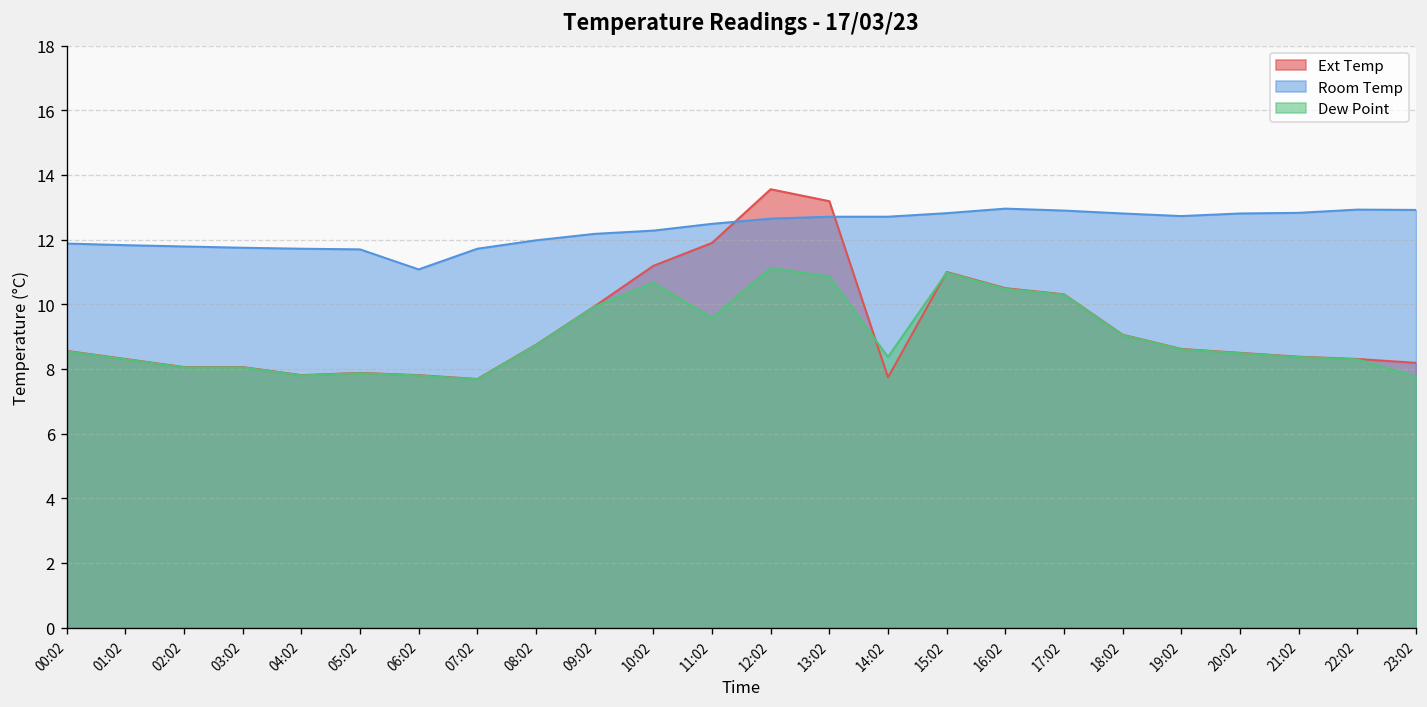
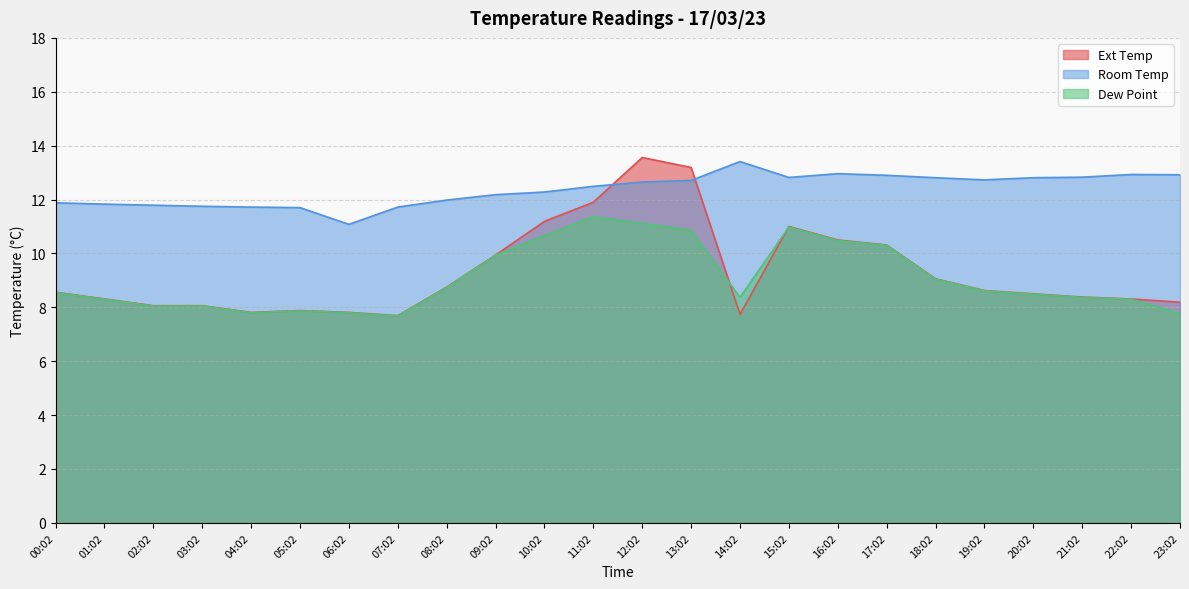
  {
    "Ext Temp": {
      "10:02": 11.2,
      "11:02": 11.9,
      "12:02": 13.6,
      "13:02": 13.2,
      "14:02": 7.7,
      "23:02": 8.2
    },
    "Room Temp": {
      "00:02": 11.9,
      "01:02": 11.8,
      "02:02": 11.8,
      "03:02": 11.8,
      "04:02": 11.7,
      "05:02": 11.7,
      "06:02": 11.1,
      "07:02": 11.7,
      "08:02": 12.0,
      "09:02": 12.2,
      "10:02": 12.3,
      "11:02": 12.5,
      "12:02": 12.7,
      "13:02": 12.7,
-     "14:02": 12.7,
+     "14:02": 13.4,
      "15:02": 12.8,
      "16:02": 13.0,
      "17:02": 12.9,
      "18:02": 12.8,
      "19:02": 12.7,
      "20:02": 12.8,
      "21:02": 12.8,
      "22:02": 12.9,
      "23:02": 12.9
    },
    "Dew Point": {
      "10:02": 10.7,
-     "11:02": 9.6,
+     "11:02": 11.4,
      "12:02": 11.1,
      "13:02": 10.9,
      "14:02": 8.4,
      "23:02": 7.8
    }
  }
